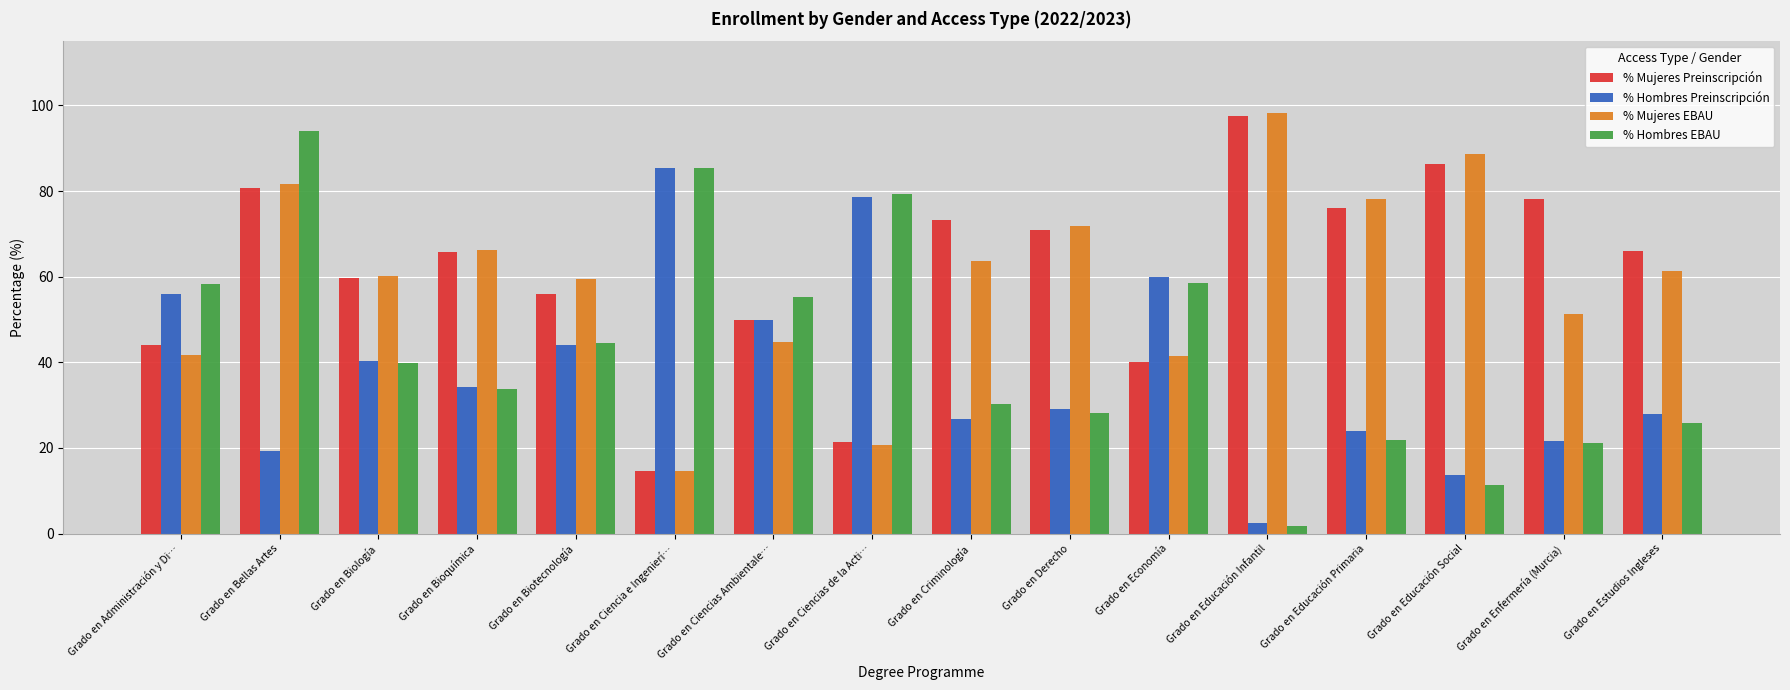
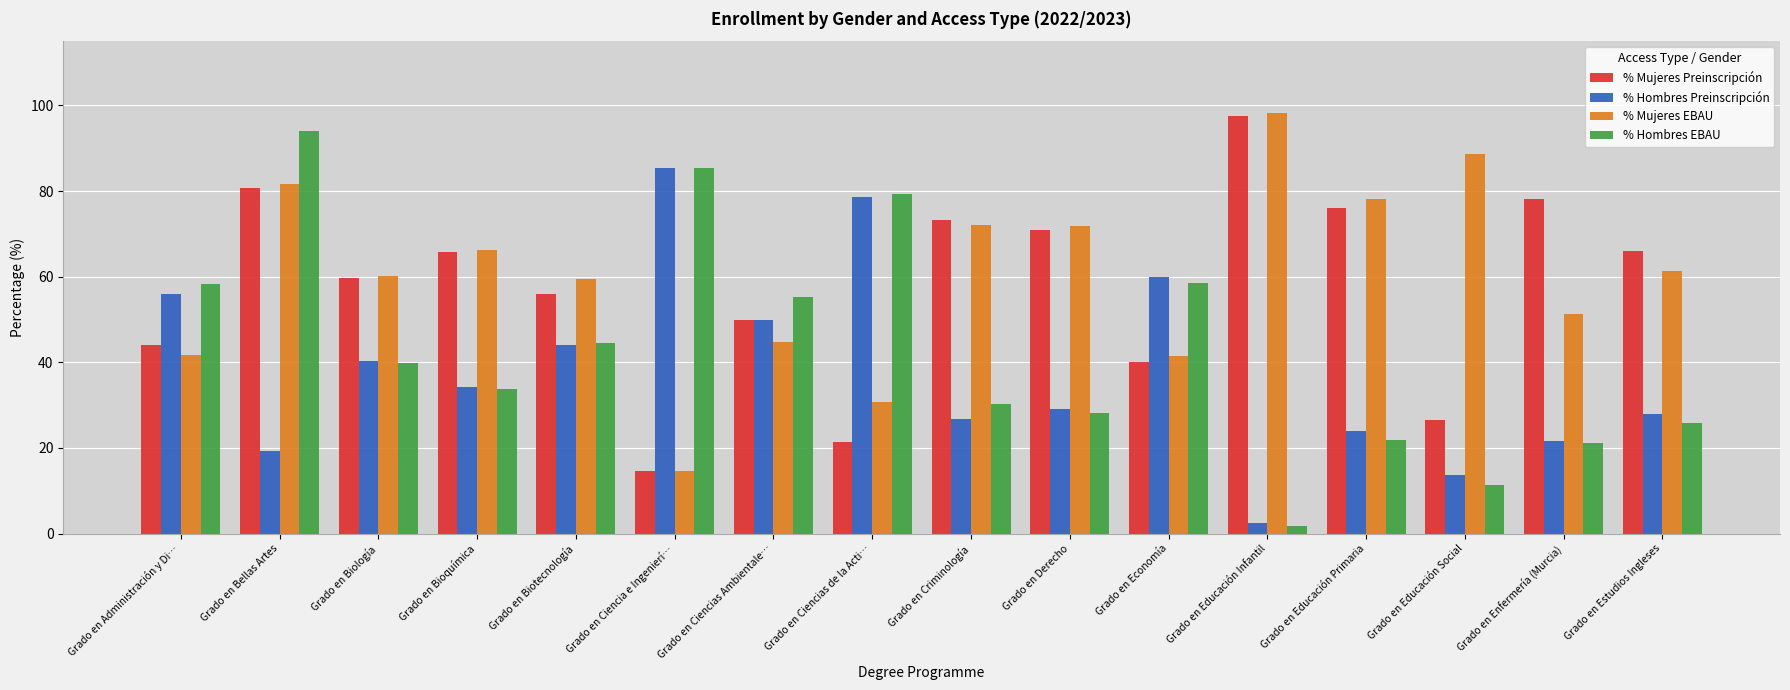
  {
    "% Mujeres Preinscripción": {
      "Grado en Administración y Di…": 44,
      "Grado en Bellas Artes": 81,
      "Grado en Biología": 60,
      "Grado en Bioquímica": 66,
      "Grado en Biotecnología": 56,
      "Grado en Ciencia e Ingenierí…": 15,
      "Grado en Ciencias Ambientale…": 50,
      "Grado en Ciencias de la Acti…": 21,
      "Grado en Criminología": 73,
      "Grado en Derecho": 71,
      "Grado en Economía": 40,
      "Grado en Educación Infantil": 98,
      "Grado en Educación Primaria": 76,
-     "Grado en Educación Social": 86,
+     "Grado en Educación Social": 27,
      "Grado en Enfermería (Murcia)": 78,
      "Grado en Estudios Ingleses": 66
    },
    "% Hombres Preinscripción": {
      "Grado en Administración y Di…": 56,
      "Grado en Bellas Artes": 19,
      "Grado en Biología": 40,
      "Grado en Bioquímica": 34,
      "Grado en Biotecnología": 44,
      "Grado en Ciencia e Ingenierí…": 85,
      "Grado en Ciencias Ambientale…": 50,
      "Grado en Ciencias de la Acti…": 79,
      "Grado en Criminología": 27,
      "Grado en Derecho": 29,
      "Grado en Economía": 60,
      "Grado en Educación Infantil": 2,
      "Grado en Educación Primaria": 24,
      "Grado en Educación Social": 14,
      "Grado en Enfermería (Murcia)": 22,
      "Grado en Estudios Ingleses": 28
    },
    "% Mujeres EBAU": {
      "Grado en Administración y Di…": 42,
      "Grado en Bellas Artes": 82,
      "Grado en Biología": 60,
      "Grado en Bioquímica": 66,
      "Grado en Biotecnología": 60,
      "Grado en Ciencia e Ingenierí…": 15,
      "Grado en Ciencias Ambientale…": 45,
-     "Grado en Ciencias de la Acti…": 21,
-     "Grado en Criminología": 64,
+     "Grado en Ciencias de la Acti…": 31,
+     "Grado en Criminología": 72,
      "Grado en Derecho": 72,
      "Grado en Economía": 41,
      "Grado en Educación Infantil": 98,
      "Grado en Educación Primaria": 78,
      "Grado en Educación Social": 89,
      "Grado en Enfermería (Murcia)": 51,
      "Grado en Estudios Ingleses": 61
    },
    "% Hombres EBAU": {
      "Grado en Administración y Di…": 58,
      "Grado en Bellas Artes": 94,
      "Grado en Biología": 40,
      "Grado en Bioquímica": 34,
      "Grado en Biotecnología": 45,
      "Grado en Ciencia e Ingenierí…": 85,
      "Grado en Ciencias Ambientale…": 55,
      "Grado en Ciencias de la Acti…": 79,
      "Grado en Criminología": 30,
      "Grado en Derecho": 28,
      "Grado en Economía": 59,
      "Grado en Educación Infantil": 2,
      "Grado en Educación Primaria": 22,
      "Grado en Educación Social": 11,
      "Grado en Enfermería (Murcia)": 21,
      "Grado en Estudios Ingleses": 26
    }
  }
